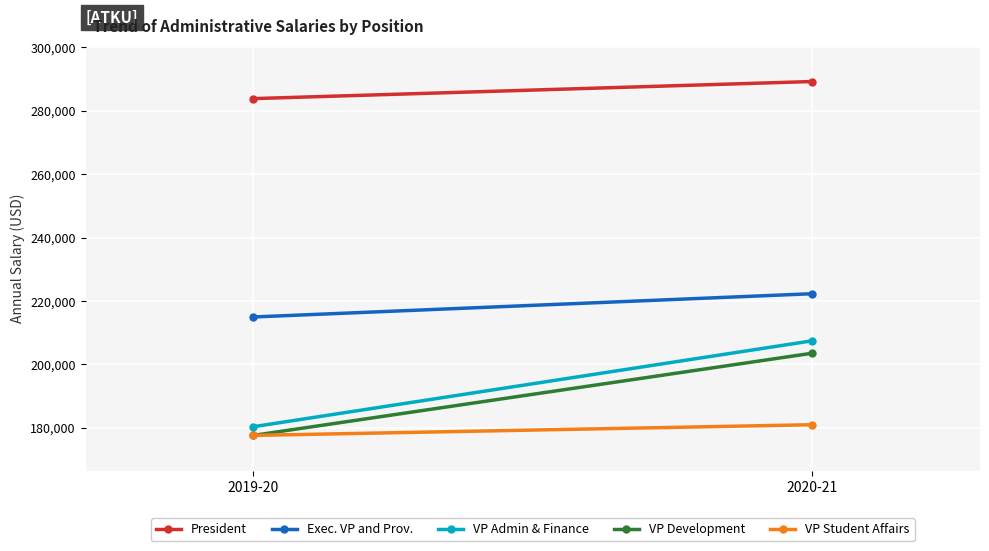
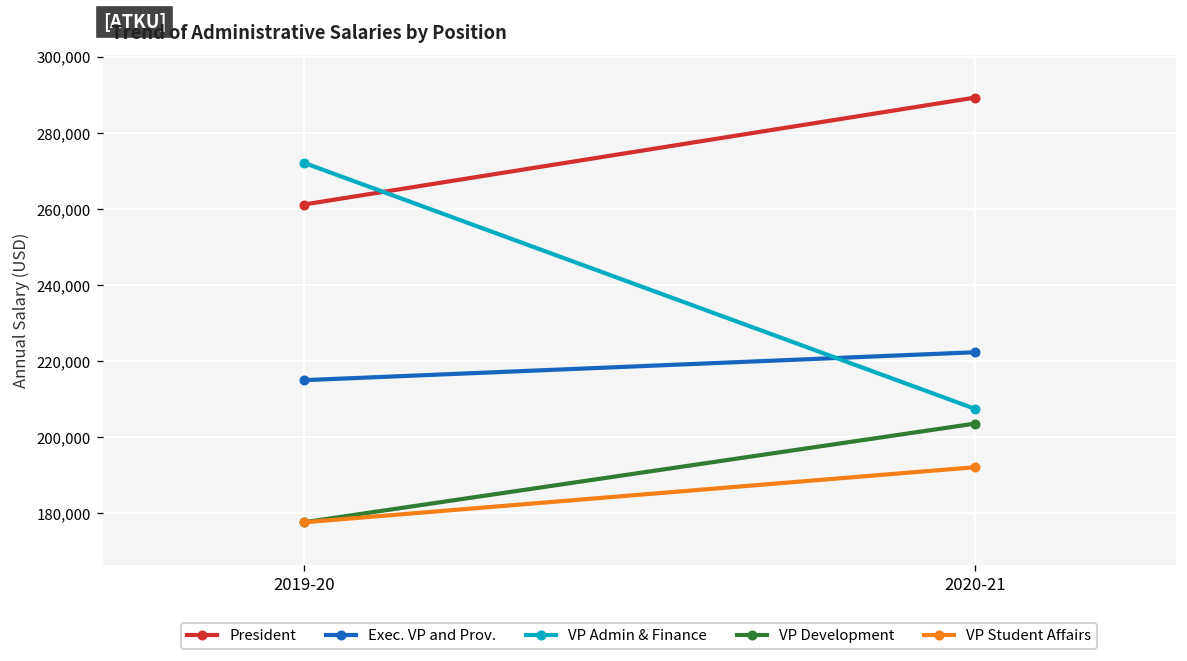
  {
    "President": {
-     "2019-20": "284,000",
+     "2019-20": "261,000",
      "2020-21": "289,000"
    },
    "Exec. VP and Prov.": {
      "2019-20": "215,000",
      "2020-21": "222,000"
    },
    "VP Admin & Finance": {
-     "2019-20": "180,000",
+     "2019-20": "272,000",
      "2020-21": "207,000"
    },
    "VP Development": {
      "2020-21": "204,000"
    },
    "VP Student Affairs": {
-     "2020-21": "181,000"
+     "2020-21": "192,000"
    }
  }
